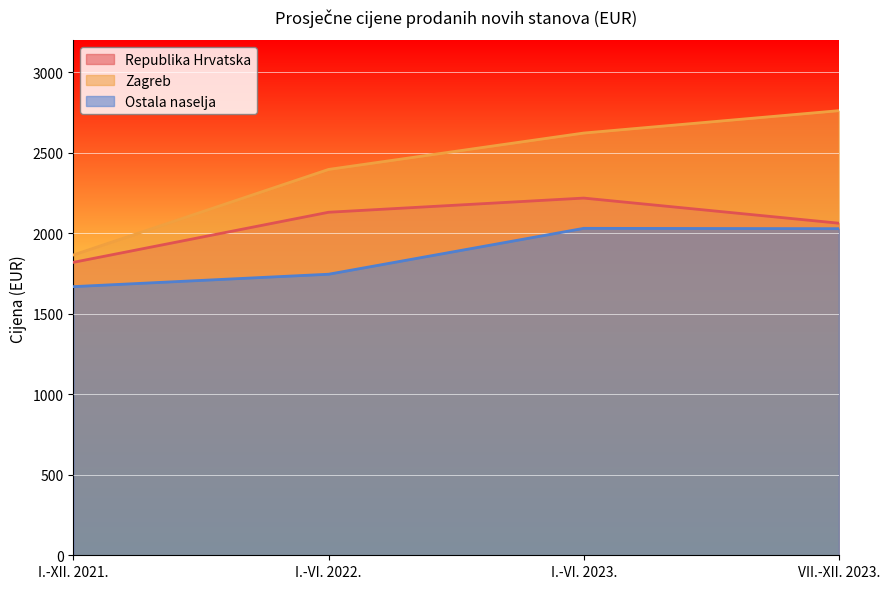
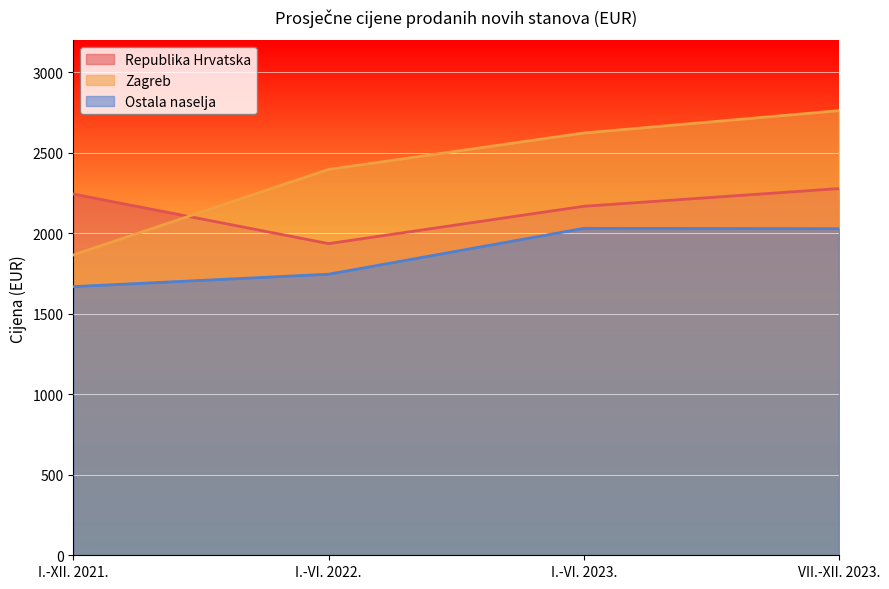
  {
    "Republika Hrvatska": {
-     "I.-XII. 2021.": 1820,
-     "I.-VI. 2022.": 2130,
-     "I.-VI. 2023.": 2220,
-     "VII.-XII. 2023.": 2060
+     "I.-XII. 2021.": 2240,
+     "I.-VI. 2022.": 1940,
+     "I.-VI. 2023.": 2170,
+     "VII.-XII. 2023.": 2280
    },
    "Zagreb": {
      "I.-XII. 2021.": 1870,
      "I.-VI. 2022.": 2400,
      "I.-VI. 2023.": 2620,
      "VII.-XII. 2023.": 2760
    },
    "Ostala naselja": {
      "I.-XII. 2021.": 1670,
      "I.-VI. 2022.": 1750,
      "I.-VI. 2023.": 2030,
      "VII.-XII. 2023.": 2030
    }
  }
